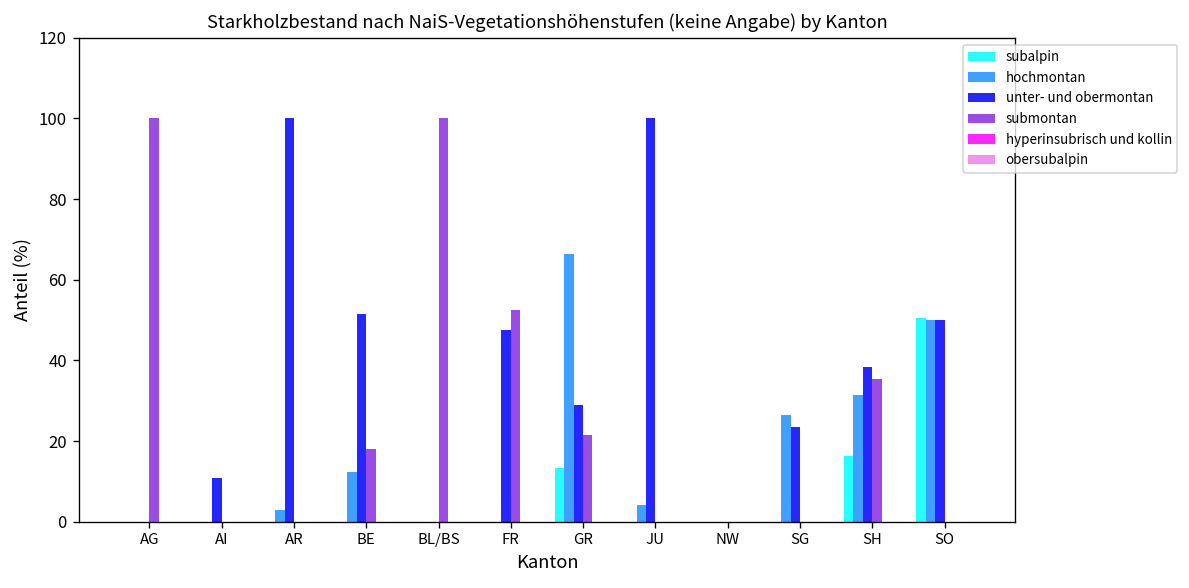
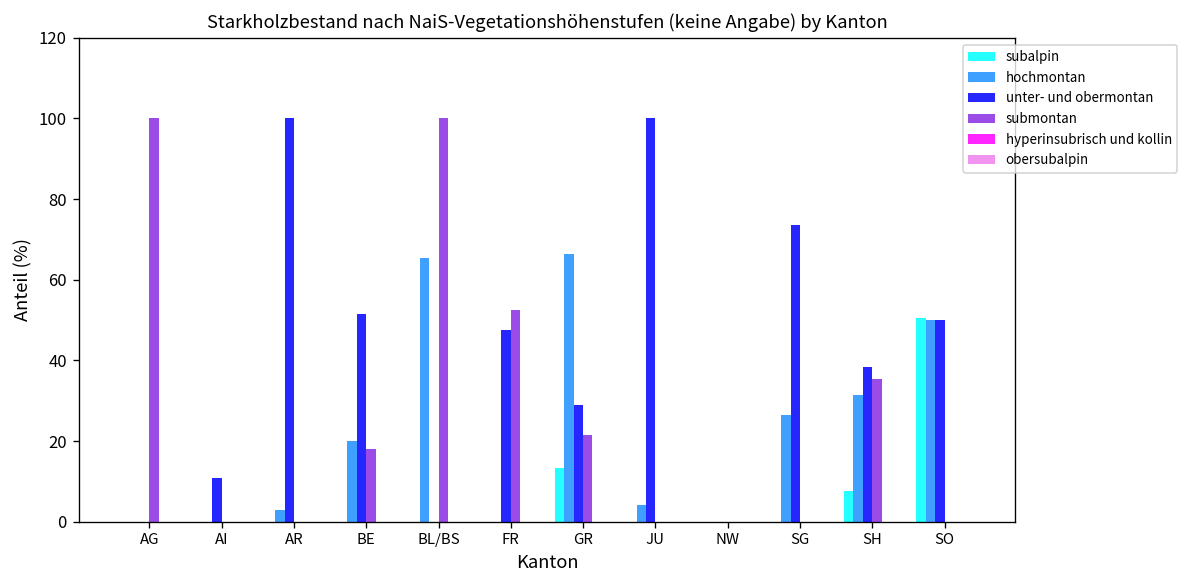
  {
    "subalpin": {
      "AG": 0,
      "AI": 0,
      "AR": 0,
      "BE": 0,
      "BL/BS": 0,
      "FR": 0,
      "GR": 13,
      "JU": 0,
      "NW": 0,
      "SG": 0,
-     "SH": 16,
+     "SH": 8,
      "SO": 51
    },
    "hochmontan": {
      "AG": 0,
      "AI": 0,
      "AR": 3,
-     "BE": 12,
-     "BL/BS": 0,
+     "BE": 20,
+     "BL/BS": 66,
      "FR": 0,
      "GR": 66,
      "JU": 4,
      "NW": 0,
      "SG": 26,
      "SH": 31,
      "SO": 50
    },
    "unter- und obermontan": {
      "AG": 0,
      "AI": 11,
      "AR": 100,
      "BE": 52,
      "BL/BS": 0,
      "FR": 48,
      "GR": 29,
      "JU": 100,
      "NW": 0,
-     "SG": 23,
+     "SG": 74,
      "SH": 38,
      "SO": 50
    },
    "submontan": {
      "AG": 100,
      "AI": 0,
      "AR": 0,
      "BE": 18,
      "BL/BS": 100,
      "FR": 53,
      "GR": 22,
      "JU": 0,
      "NW": 0,
      "SG": 0,
      "SH": 35,
      "SO": 0
    },
    "hyperinsubrisch und kollin": {
      "AG": 0,
      "AI": 0,
      "AR": 0,
      "BE": 0,
      "BL/BS": 0,
      "FR": 0,
      "GR": 0,
      "JU": 0,
      "NW": 0,
      "SG": 0,
      "SH": 0,
      "SO": 0
    },
    "obersubalpin": {
      "AG": 0,
      "AI": 0,
      "AR": 0,
      "BE": 0,
      "BL/BS": 0,
      "FR": 0,
      "GR": 0,
      "JU": 0,
      "NW": 0,
      "SG": 0,
      "SH": 0,
      "SO": 0
    }
  }
